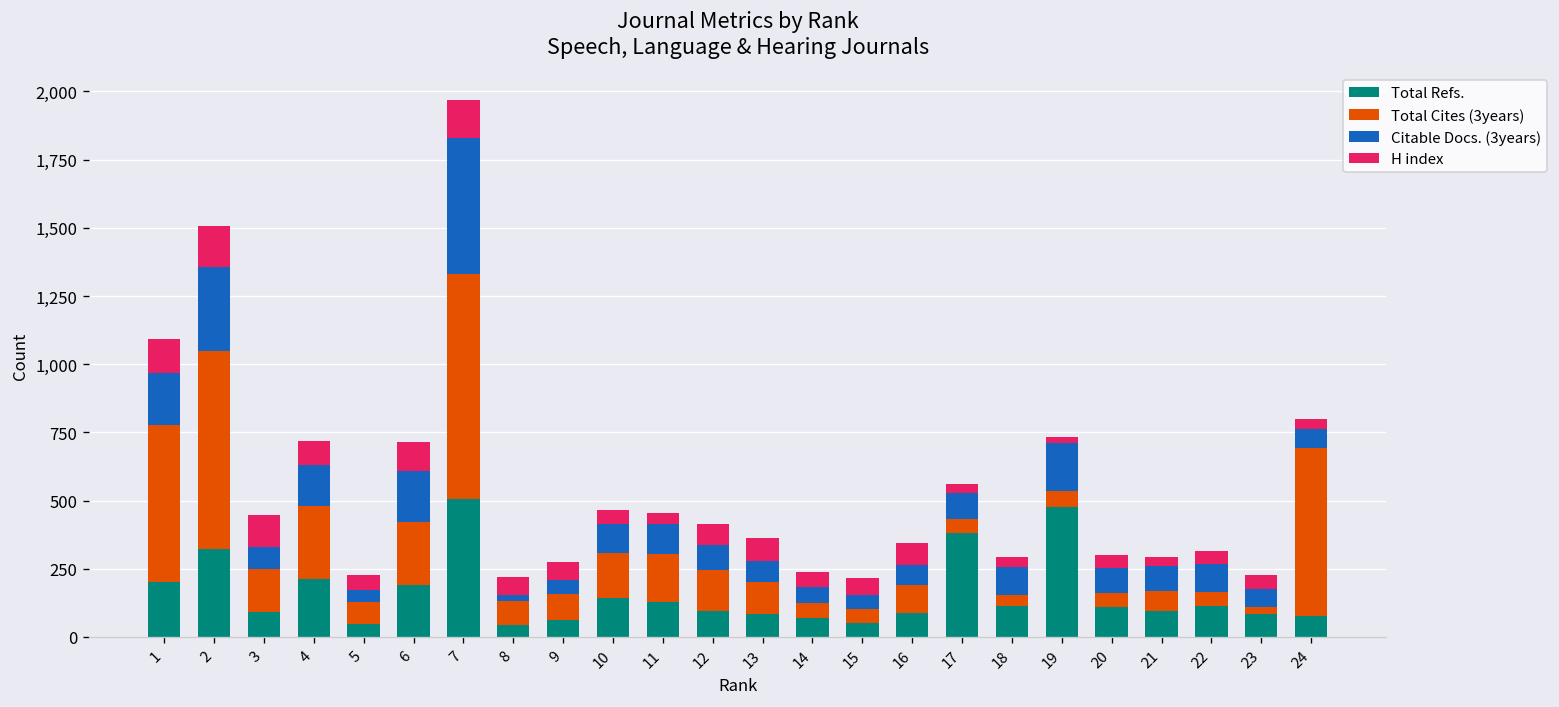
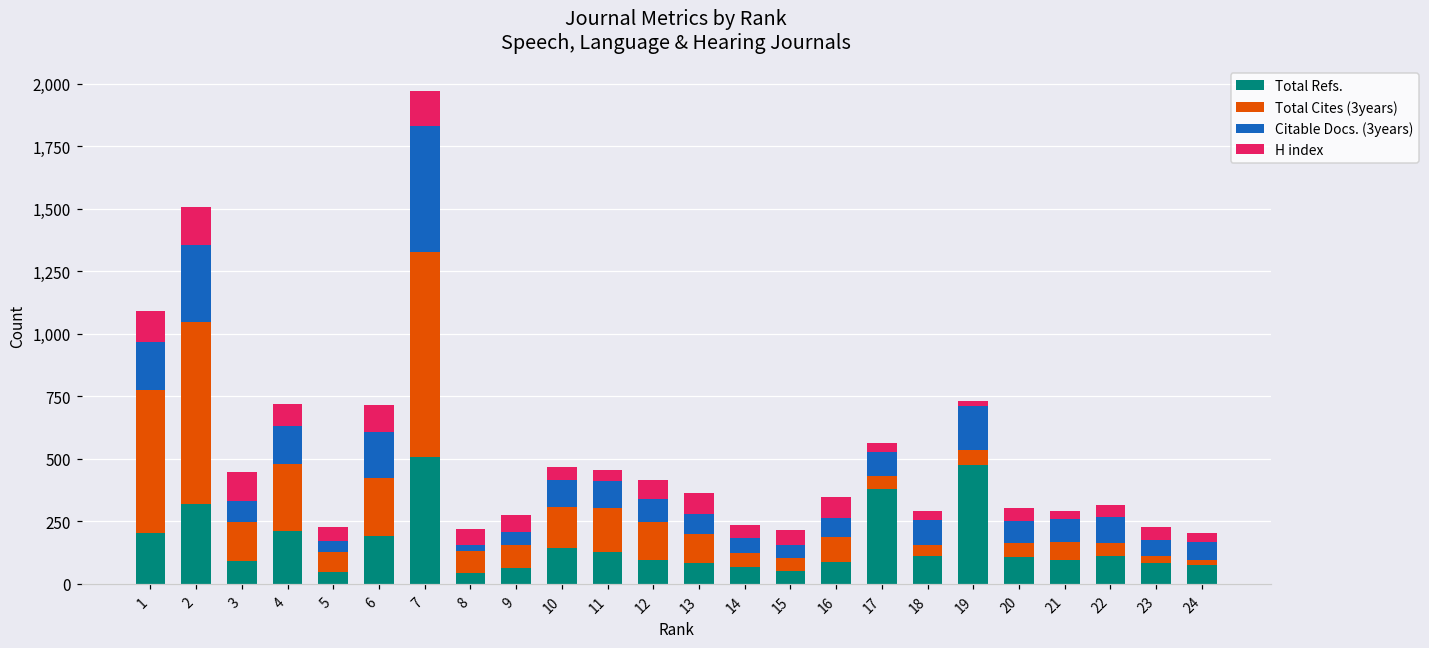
  {
    "Total Refs.": {
      "1": 200,
      "2": 320,
      "3": 90,
      "4": 210,
      "5": 50,
      "6": 190,
      "7": 510,
      "8": 50,
      "9": 60,
      "10": 140,
      "11": 130,
      "12": 100,
      "13": 80,
      "14": 70,
      "15": 50,
      "16": 90,
      "17": 380,
      "18": 110,
      "19": 480,
      "20": 110,
      "21": 100,
      "22": 110,
      "23": 80,
      "24": 80
    },
    "Total Cites (3years)": {
      "1": 570,
      "2": 730,
      "3": 160,
      "4": 270,
      "5": 80,
      "6": 230,
      "7": 820,
      "8": 90,
      "9": 90,
      "10": 160,
      "11": 180,
      "12": 150,
      "13": 120,
      "14": 60,
      "15": 50,
      "16": 100,
      "17": 50,
      "18": 40,
      "19": 60,
      "20": 50,
      "21": 70,
      "22": 50,
      "23": 30,
-     "24": 620
+     "24": 20
    },
    "Citable Docs. (3years)": {
      "1": 190,
      "2": 310,
      "3": 80,
      "4": 150,
      "5": 40,
      "6": 190,
      "7": 500,
      "8": 20,
      "9": 50,
      "10": 110,
      "11": 110,
      "12": 90,
      "13": 80,
      "14": 60,
      "15": 50,
      "16": 80,
      "17": 100,
      "18": 100,
      "19": 170,
      "20": 90,
      "21": 90,
      "22": 100,
      "23": 60,
      "24": 70
    },
    "H index": {
      "1": 130,
      "2": 150,
      "3": 120,
      "4": 90,
      "5": 60,
      "6": 110,
      "7": 140,
      "8": 60,
      "9": 70,
      "10": 50,
      "11": 40,
      "12": 80,
      "13": 90,
      "14": 50,
      "15": 60,
      "16": 80,
      "17": 30,
      "18": 40,
      "19": 20,
      "20": 50,
      "21": 30,
      "22": 50,
      "23": 50,
      "24": 40
    }
  }
